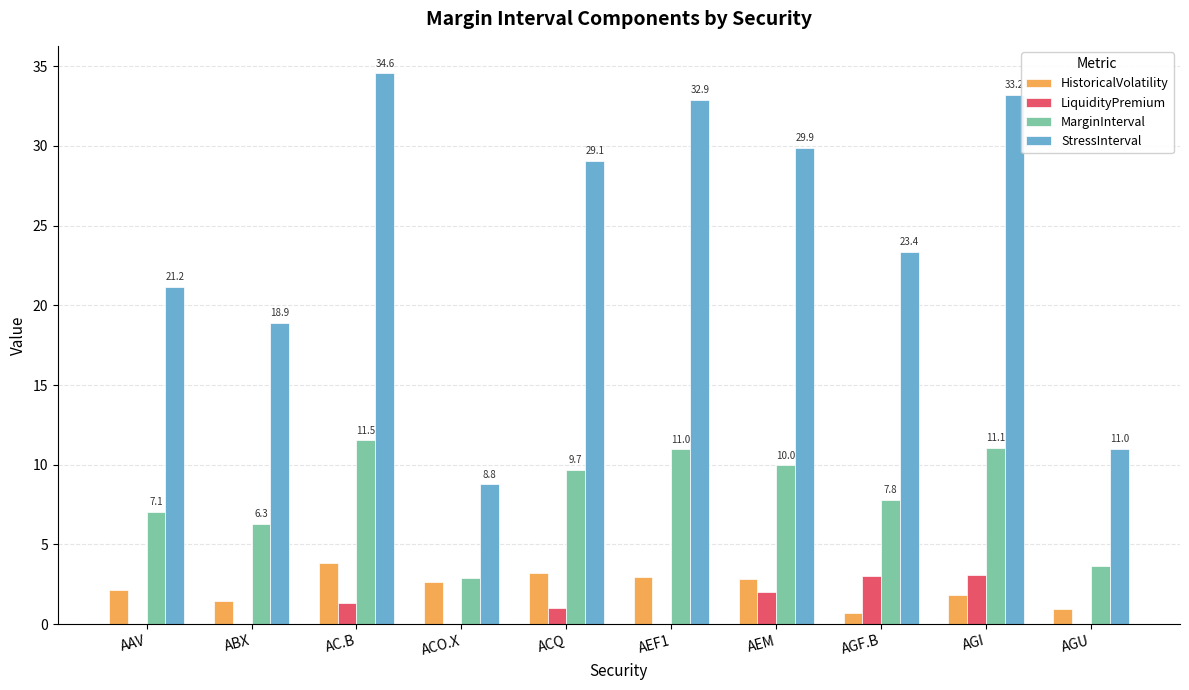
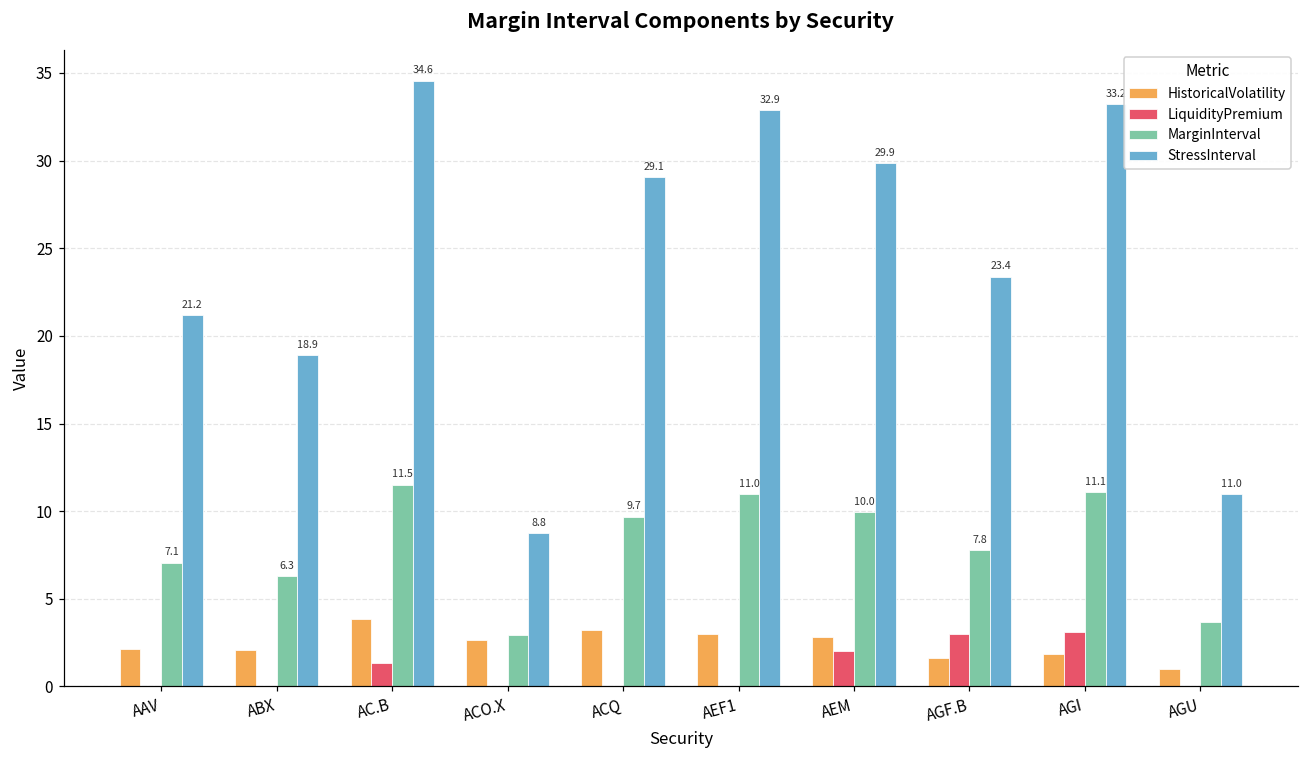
  {
    "HistoricalVolatility": {
      "AAV": 2.1,
-     "ABX": 1.5,
+     "ABX": 2.1,
      "AC.B": 3.8,
      "ACO.X": 2.6,
      "ACQ": 3.2,
      "AEF1": 3.0,
      "AEM": 2.8,
-     "AGF.B": 0.7,
+     "AGF.B": 1.6,
      "AGI": 1.8,
      "AGU": 1.0
    },
    "LiquidityPremium": {
      "AAV": 0,
      "ABX": 0,
      "AC.B": 1.3,
      "ACO.X": 0,
-     "ACQ": 1,
+     "ACQ": 0,
      "AEF1": 0,
      "AEM": 2,
      "AGF.B": 3,
      "AGI": 3,
      "AGU": 0
    }
  }
